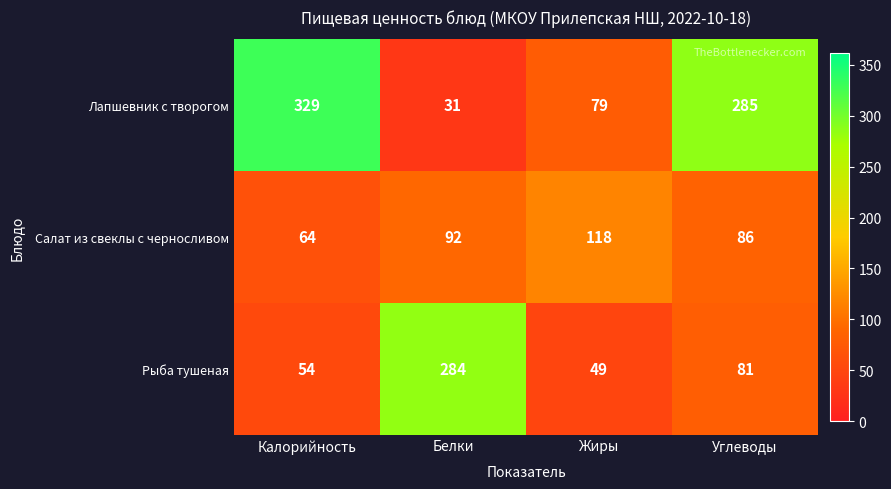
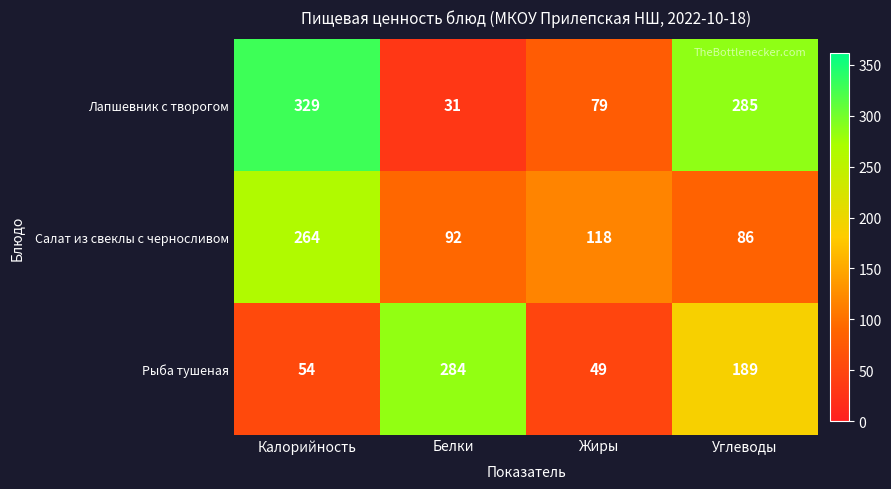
  {
    "Лапшевник с творогом": {
      "Калорийность": 329,
      "Белки": 31,
      "Жиры": 79
    },
    "Салат из свеклы с черносливом": {
-     "Калорийность": 64,
+     "Калорийность": 264,
      "Белки": 92,
      "Жиры": 118,
      "Углеводы": 86
    },
    "Рыба тушеная": {
      "Калорийность": 54,
      "Белки": 284,
      "Жиры": 49,
-     "Углеводы": 81
+     "Углеводы": 189
    }
  }
